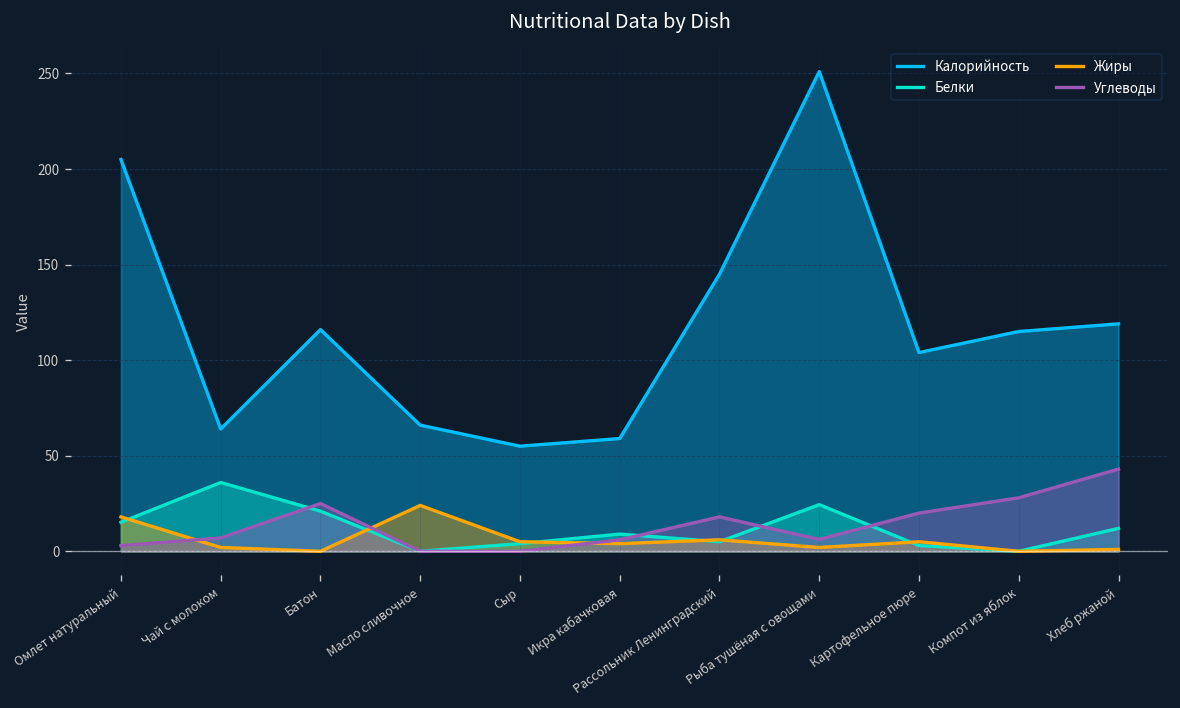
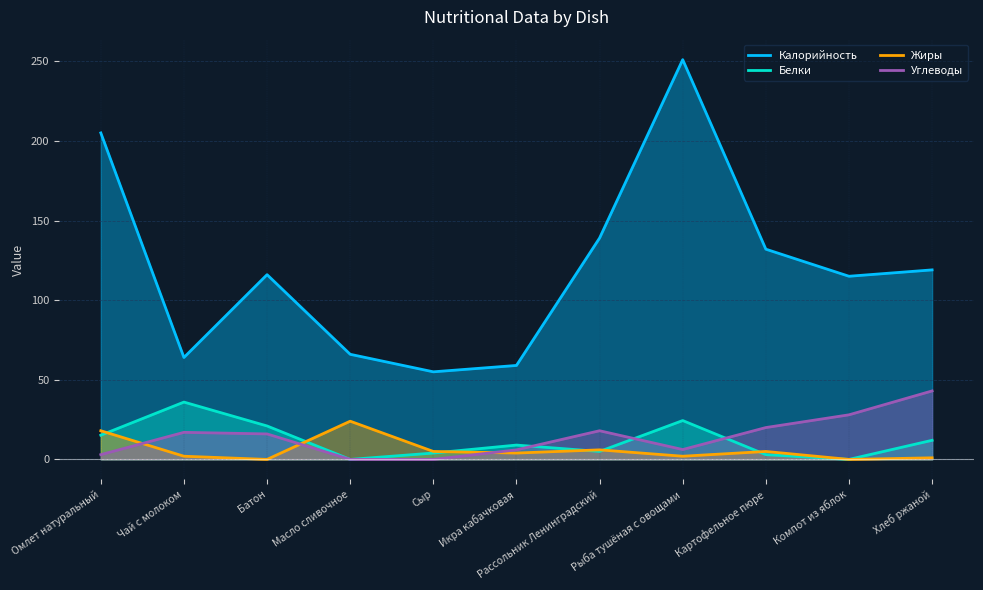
  {
    "Калорийность": {
      "Омлет натуральный": 205,
      "Чай с молоком": 64,
      "Батон": 116,
      "Масло сливочное": 66,
      "Сыр": 55,
      "Икра кабачковая": 59,
-     "Рассольник Ленинградский": 145,
+     "Рассольник Ленинградский": 139,
      "Рыба тушёная с овощами": 251,
-     "Картофельное пюре": 104,
+     "Картофельное пюре": 132,
      "Компот из яблок": 115,
      "Хлеб ржаной": 119
    },
    "Белки": {
      "Омлет натуральный": 15,
      "Чай с молоком": 36,
      "Батон": 21,
      "Икра кабачковая": 9,
      "Рыба тушёная с овощами": 24,
      "Картофельное пюре": 3,
      "Хлеб ржаной": 12
    },
    "Жиры": {
      "Омлет натуральный": 18,
      "Чай с молоком": 2,
      "Батон": 0,
      "Масло сливочное": 24,
      "Икра кабачковая": 4,
      "Рыба тушёная с овощами": 2,
      "Картофельное пюре": 5,
      "Хлеб ржаной": 1
    },
    "Углеводы": {
      "Омлет натуральный": 3,
-     "Чай с молоком": 7,
-     "Батон": 25,
+     "Чай с молоком": 17,
+     "Батон": 16,
      "Сыр": 0,
      "Икра кабачковая": 6,
      "Рассольник Ленинградский": 18,
      "Рыба тушёная с овощами": 6,
      "Картофельное пюре": 20,
      "Компот из яблок": 28,
      "Хлеб ржаной": 43
    }
  }
